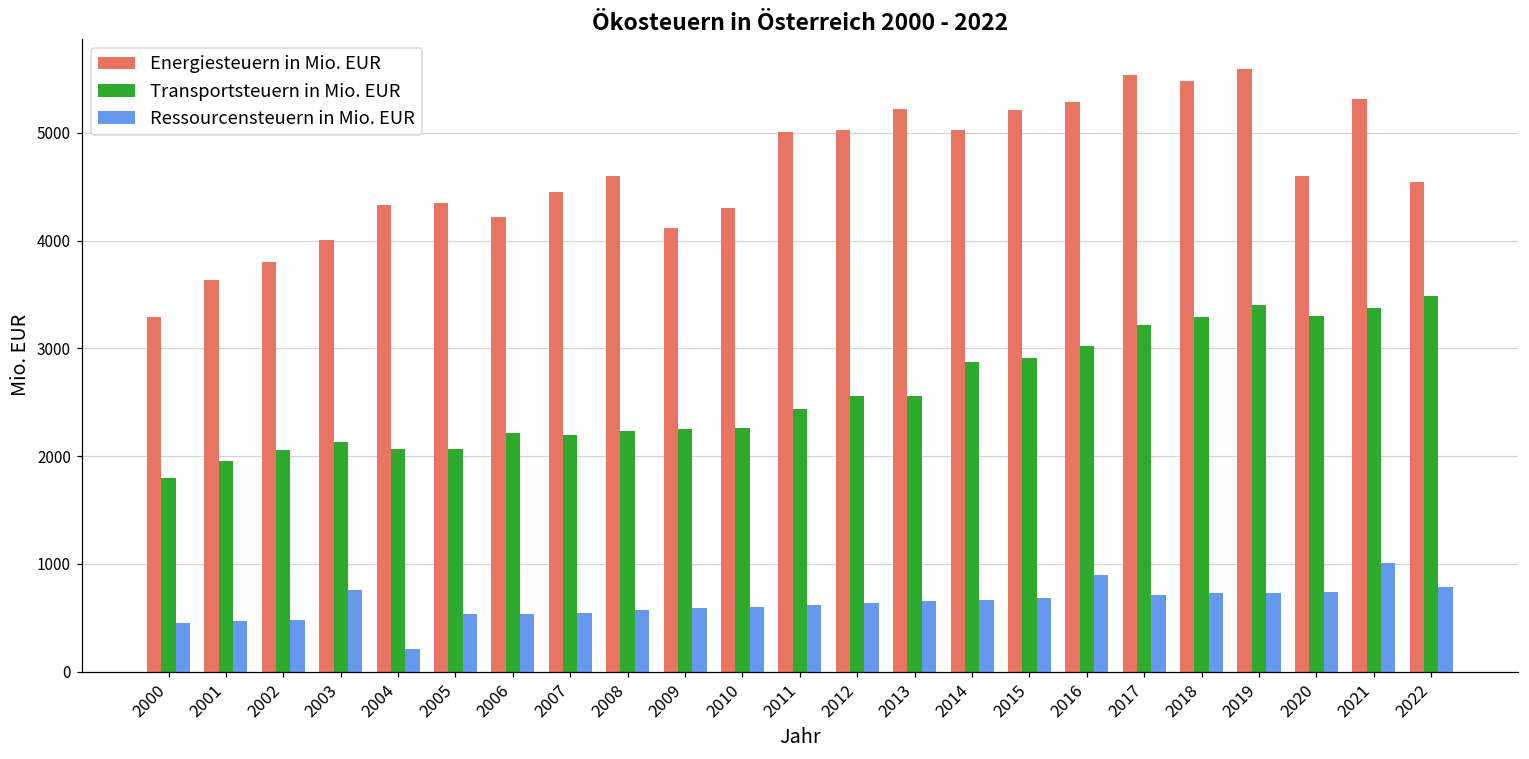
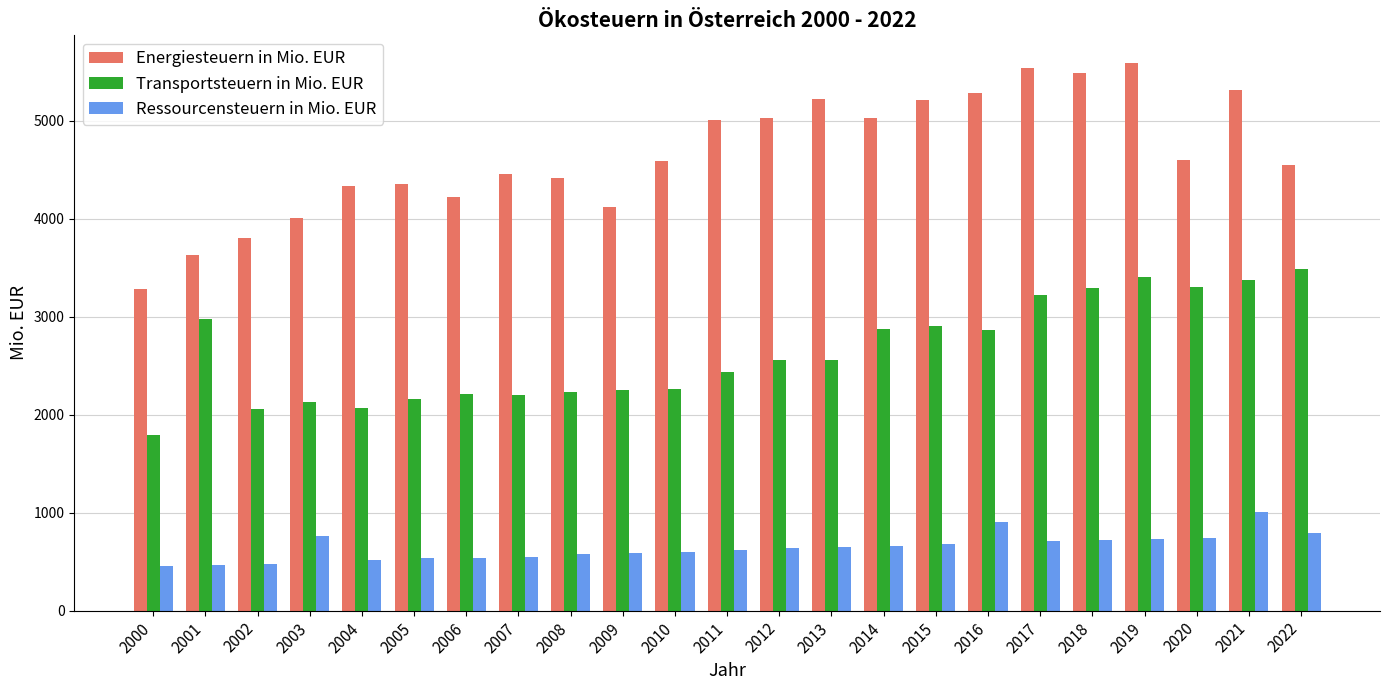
  {
    "Energiesteuern in Mio. EUR": {
      "2000": 3300,
      "2001": 3600,
      "2002": 3800,
      "2003": 4000,
      "2004": 4300,
      "2005": 4400,
      "2006": 4200,
      "2007": 4500,
-     "2008": 4600,
+     "2008": 4400,
      "2009": 4100,
-     "2010": 4300,
+     "2010": 4600,
      "2011": 5000,
      "2012": 5000,
      "2013": 5200,
      "2014": 5000,
      "2015": 5200,
      "2016": 5300,
      "2017": 5500,
      "2018": 5500,
      "2019": 5600,
      "2020": 4600,
      "2021": 5300,
      "2022": 4500
    },
    "Transportsteuern in Mio. EUR": {
      "2000": 1800,
-     "2001": 2000,
+     "2001": 3000,
      "2002": 2100,
      "2003": 2100,
      "2004": 2100,
-     "2005": 2100,
+     "2005": 2200,
      "2006": 2200,
      "2007": 2200,
      "2008": 2200,
      "2009": 2300,
      "2010": 2300,
      "2011": 2400,
      "2012": 2600,
      "2013": 2600,
      "2014": 2900,
      "2015": 2900,
-     "2016": 3000,
+     "2016": 2900,
      "2017": 3200,
      "2018": 3300,
      "2019": 3400,
      "2020": 3300,
      "2021": 3400,
      "2022": 3500
    },
    "Ressourcensteuern in Mio. EUR": {
      "2000": 500,
      "2001": 500,
      "2002": 500,
      "2003": 800,
-     "2004": 200,
+     "2004": 500,
      "2005": 500,
      "2006": 500,
      "2007": 500,
      "2008": 600,
      "2009": 600,
      "2010": 600,
      "2011": 600,
      "2012": 600,
      "2013": 700,
      "2014": 700,
      "2015": 700,
      "2016": 900,
      "2017": 700,
      "2018": 700,
      "2019": 700,
      "2020": 700,
      "2021": 1000,
      "2022": 800
    }
  }
